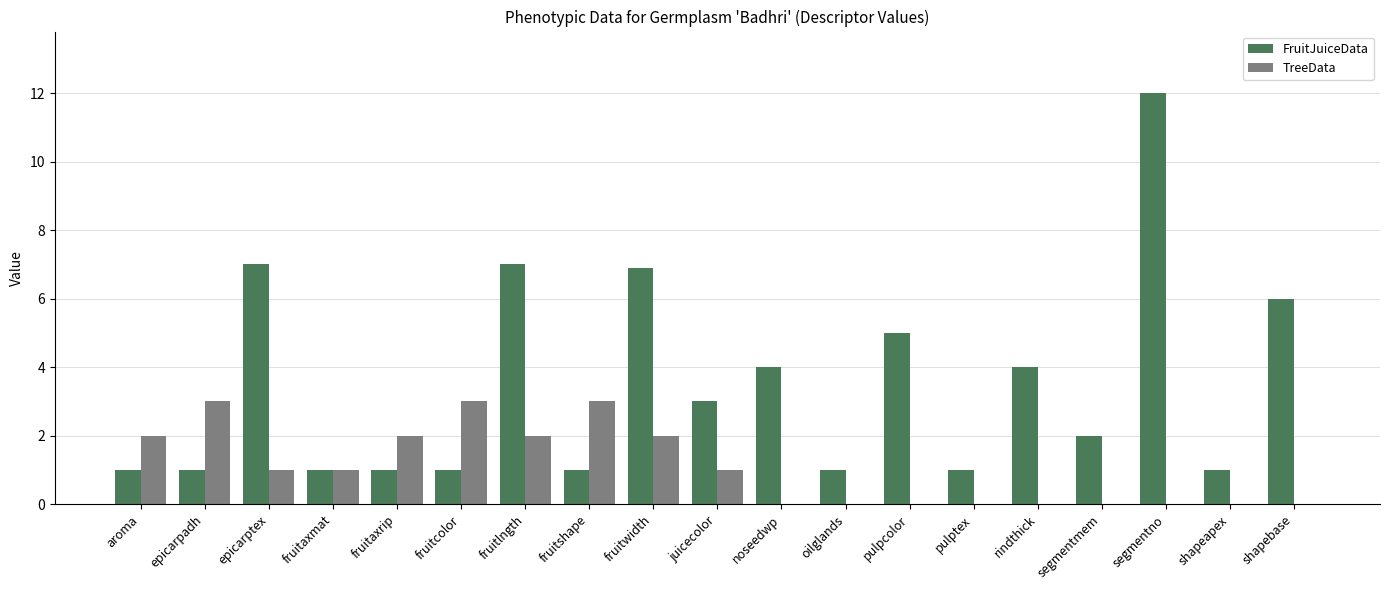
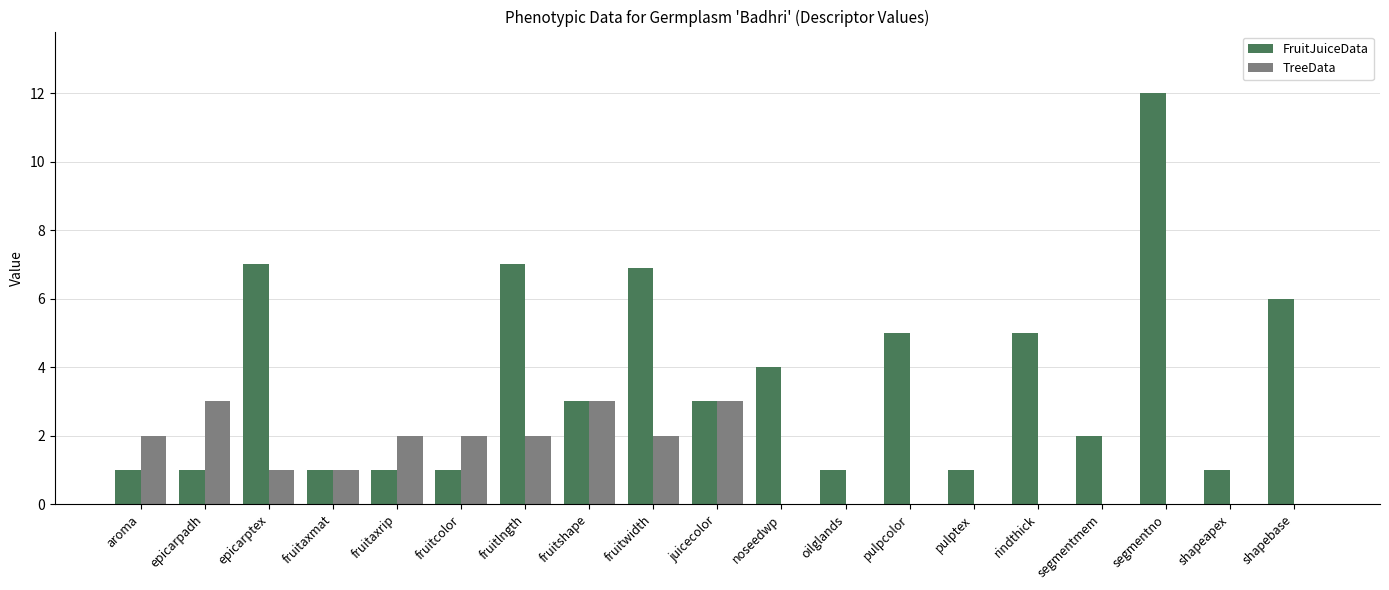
  {
    "FruitJuiceData": {
      "aroma": 1,
      "epicarpadh": 1,
      "epicarptex": 7,
      "fruitaxmat": 1,
      "fruitaxrip": 1,
      "fruitcolor": 1,
      "fruitlngth": 7,
-     "fruitshape": 1,
+     "fruitshape": 3,
      "fruitwidth": 6.9,
      "juicecolor": 3,
      "noseedwp": 4,
      "oilglands": 1,
      "pulpcolor": 5,
      "pulptex": 1,
-     "rindthick": 4,
+     "rindthick": 5,
      "segmentmem": 2,
      "segmentno": 12,
      "shapeapex": 1,
      "shapebase": 6
    },
    "TreeData": {
      "aroma": 2,
      "epicarpadh": 3,
      "epicarptex": 1,
      "fruitaxmat": 1,
      "fruitaxrip": 2,
-     "fruitcolor": 3,
+     "fruitcolor": 2,
      "fruitlngth": 2,
      "fruitshape": 3,
      "fruitwidth": 2,
-     "juicecolor": 1,
+     "juicecolor": 3,
      "noseedwp": 0,
      "oilglands": 0,
      "pulpcolor": 0,
      "pulptex": 0,
      "rindthick": 0,
      "segmentmem": 0,
      "segmentno": 0,
      "shapeapex": 0,
      "shapebase": 0
    }
  }
